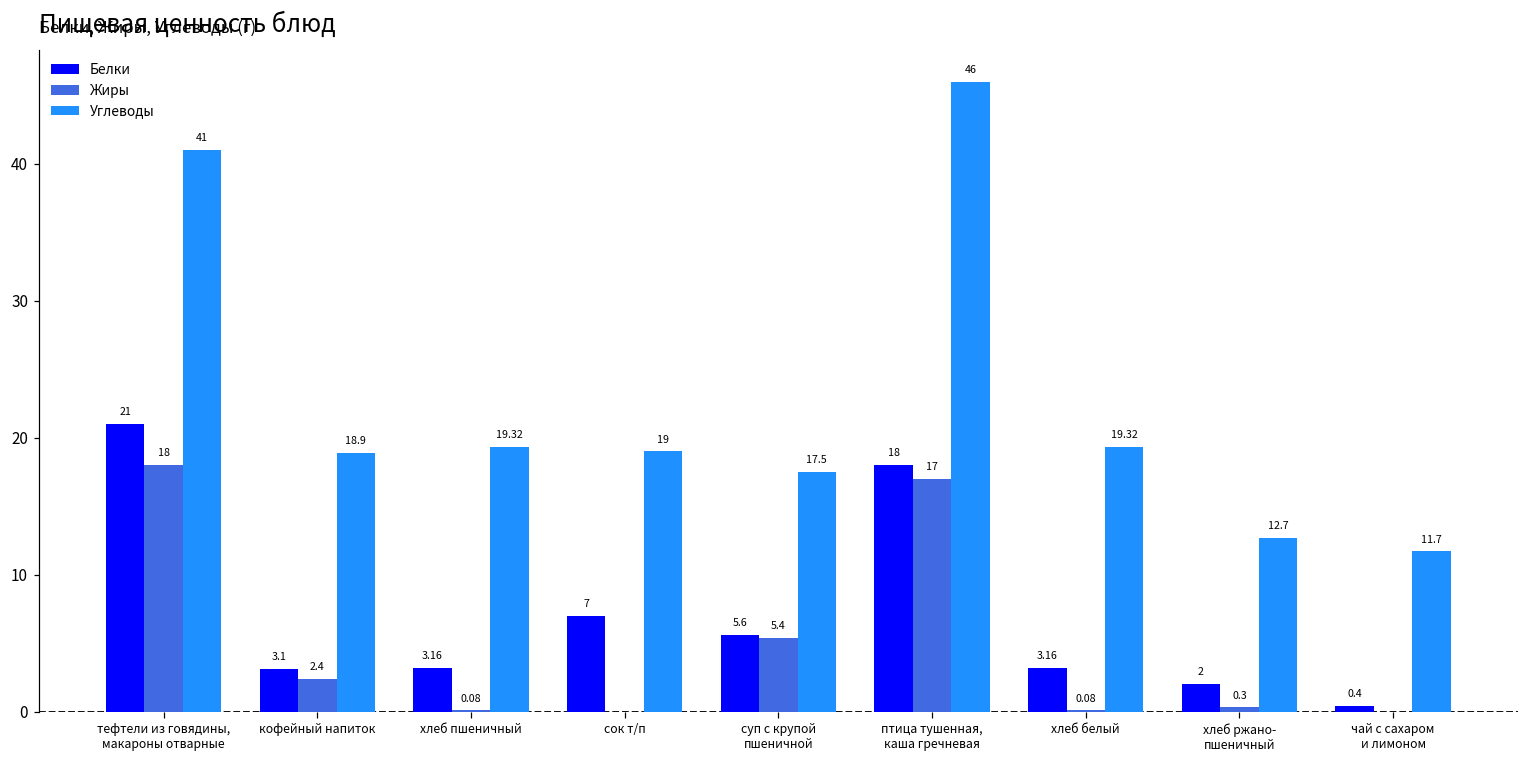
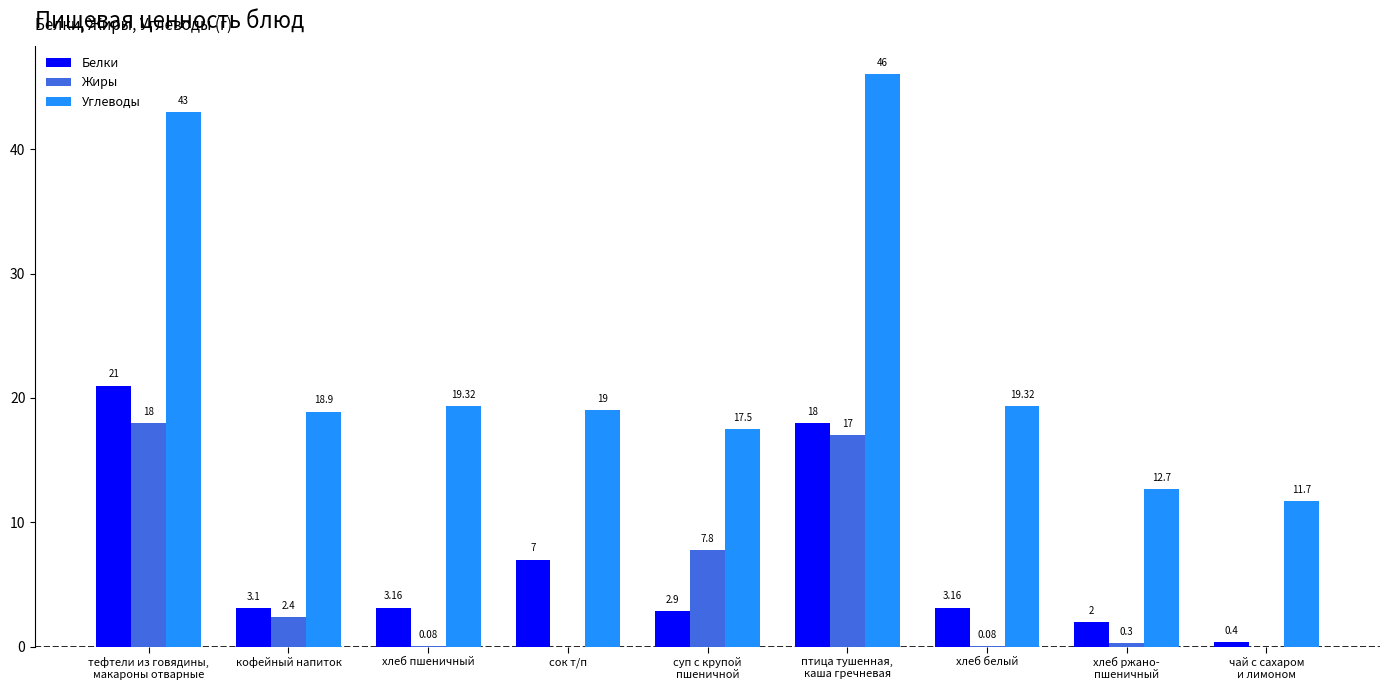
  {
    "Белки": {
      "тефтели из говядины, макароны отварные": 21,
      "кофейный напиток": 3.1,
      "хлеб пшеничный": 3.16,
      "сок т/п": 7,
-     "суп с крупой пшеничной": 5.6,
+     "суп с крупой пшеничной": 2.9,
      "птица тушенная, каша гречневая": 18,
      "хлеб белый": 3.16,
      "хлеб ржано- пшеничный": 2,
      "чай с сахаром и лимоном": 0.4
    },
    "Жиры": {
      "тефтели из говядины, макароны отварные": 18,
      "кофейный напиток": 2.4,
      "хлеб пшеничный": 0.08,
-     "суп с крупой пшеничной": 5.4,
+     "суп с крупой пшеничной": 7.8,
      "птица тушенная, каша гречневая": 17,
      "хлеб белый": 0.08,
      "хлеб ржано- пшеничный": 0.3
    },
    "Углеводы": {
-     "тефтели из говядины, макароны отварные": 41,
+     "тефтели из говядины, макароны отварные": 43,
      "кофейный напиток": 18.9,
      "хлеб пшеничный": 19.32,
      "сок т/п": 19,
      "суп с крупой пшеничной": 17.5,
      "птица тушенная, каша гречневая": 46,
      "хлеб белый": 19.32,
      "хлеб ржано- пшеничный": 12.7,
      "чай с сахаром и лимоном": 11.7
    }
  }
